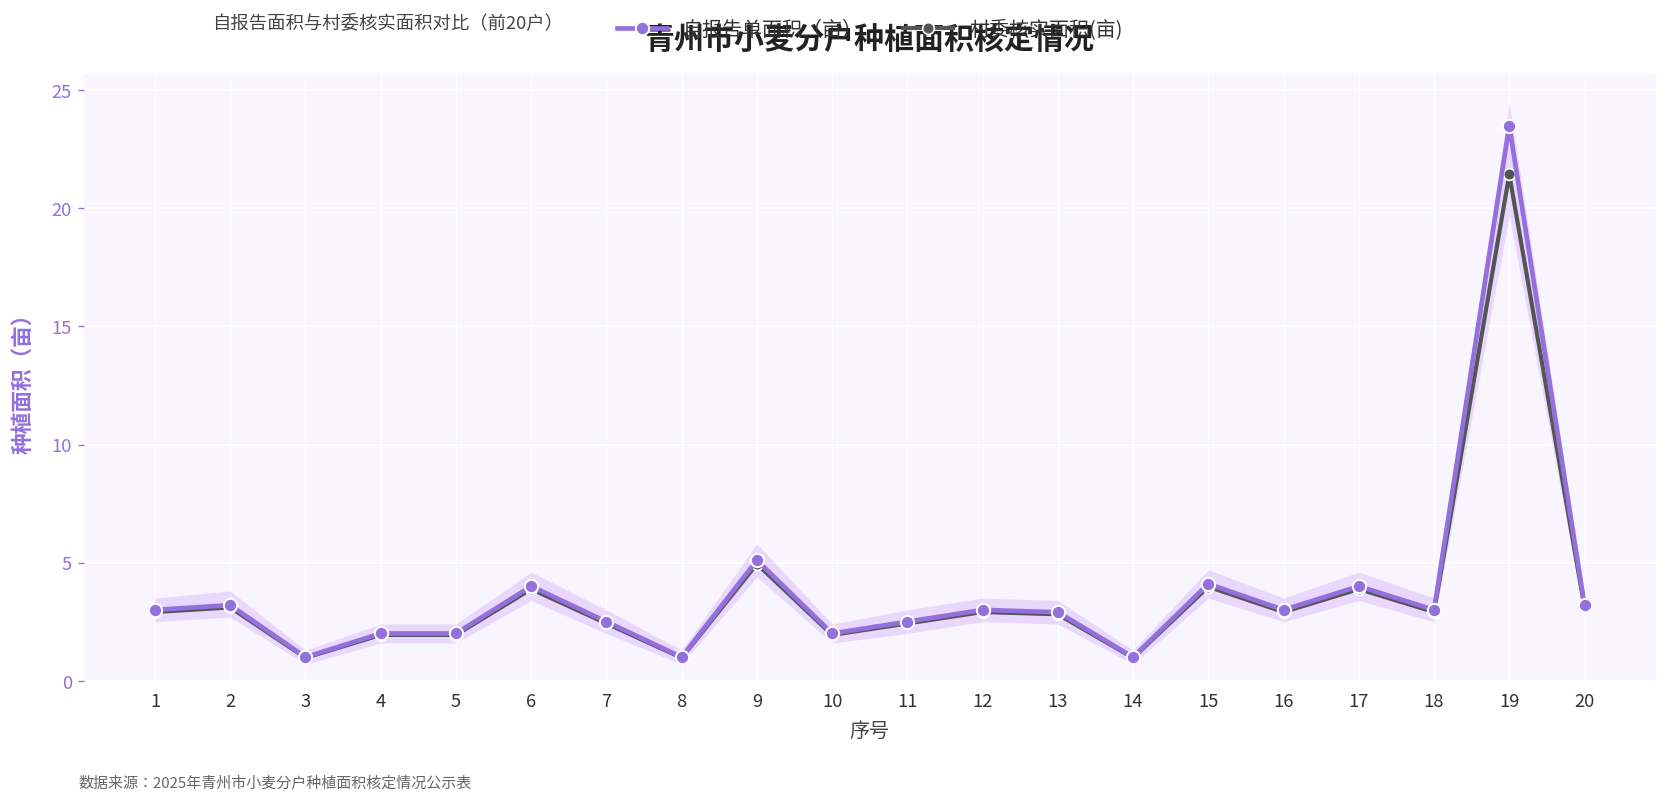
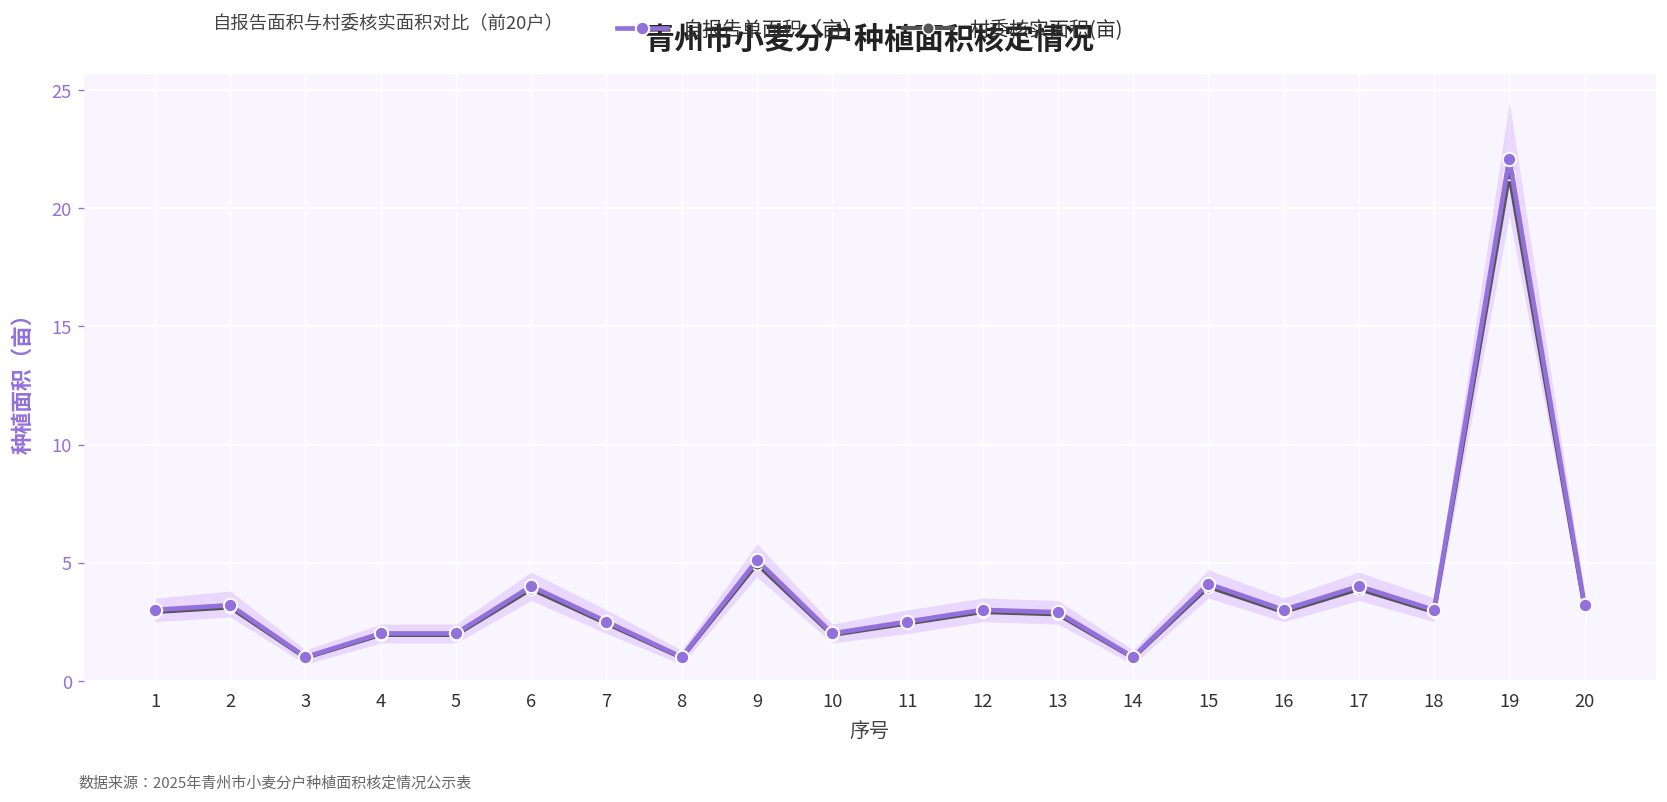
  {
    "自报告单面积（亩）": {
      "9": 5.1,
-     "19": 23.5
+     "19": 22.1
    },
    "村委核实面积(亩)": {
      "9": 4.9,
      "19": 21.4
    }
  }
